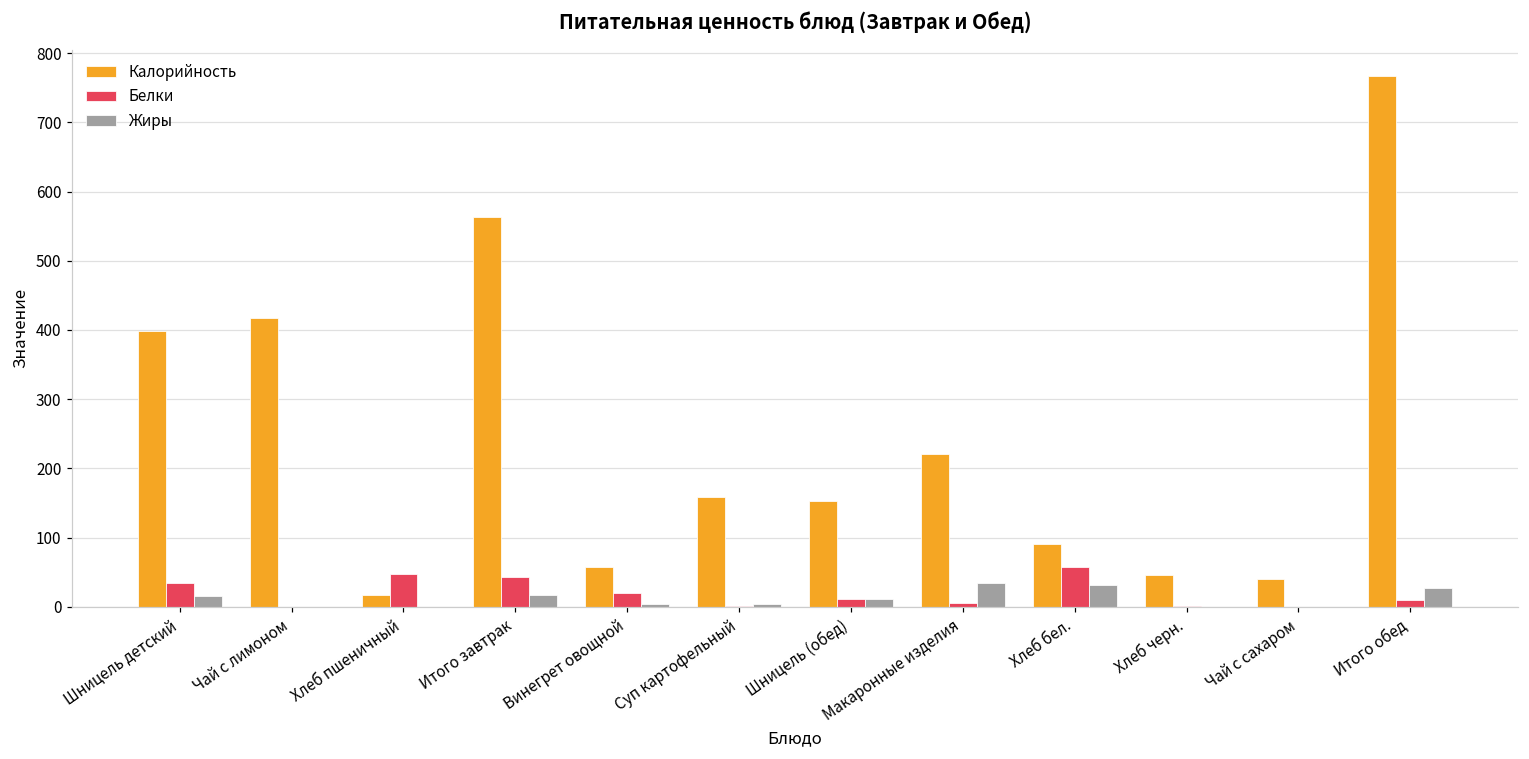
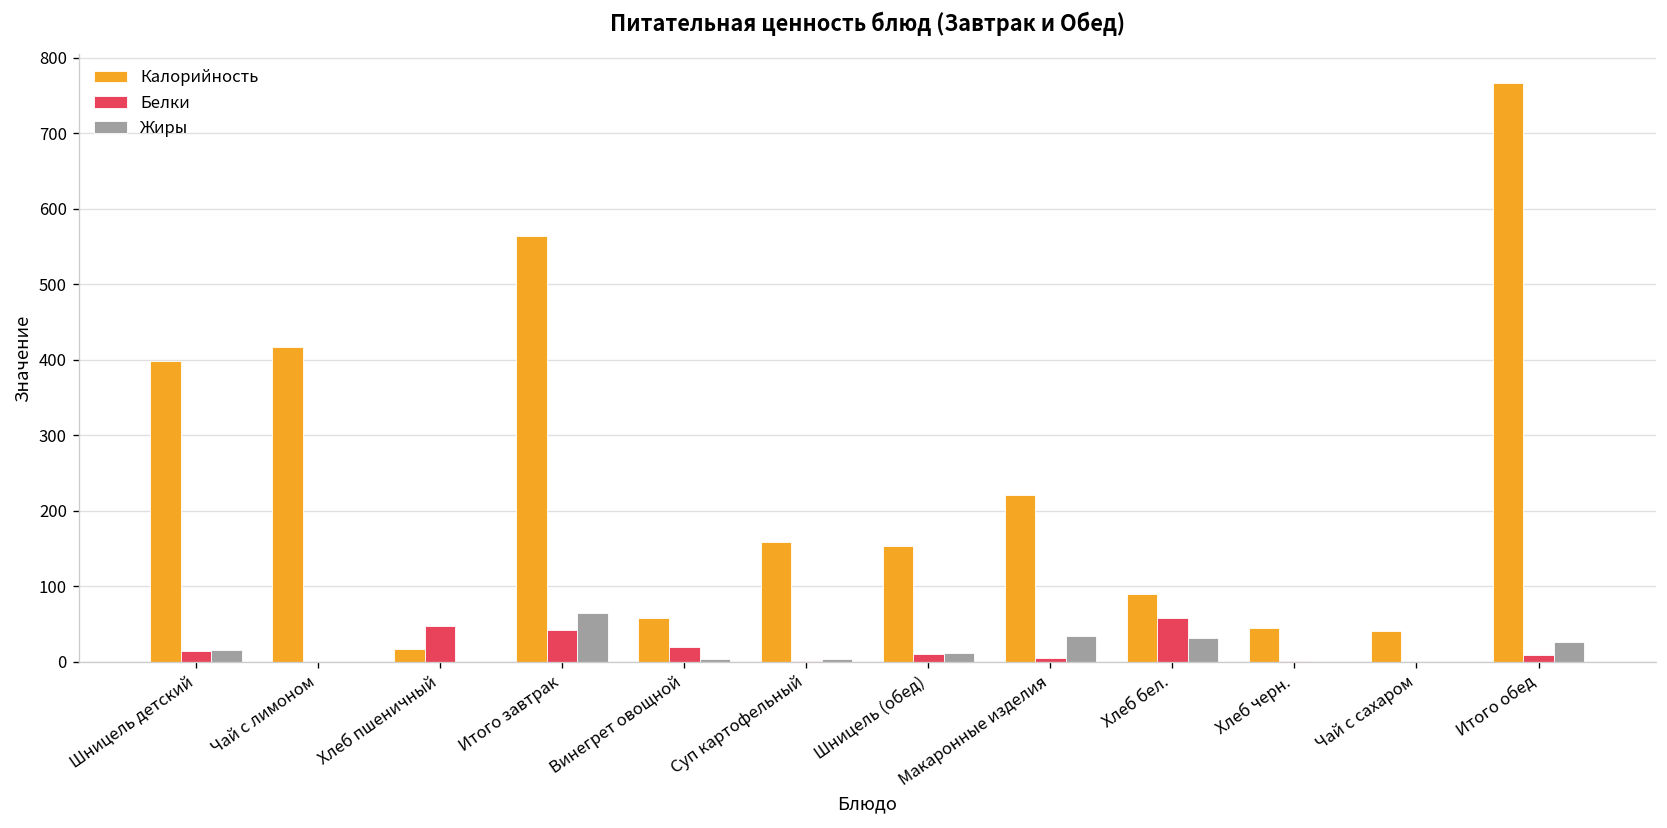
  {
    "Калорийность": {
      "Шницель детский": 400,
      "Чай с лимоном": 420,
      "Хлеб пшеничный": 20,
      "Итого завтрак": 560,
      "Винегрет овощной": 60,
      "Суп картофельный": 160,
      "Шницель (обед)": 150,
      "Макаронные изделия": 220,
      "Хлеб бел.": 90,
      "Хлеб черн.": 50,
      "Чай с сахаром": 40,
      "Итого обед": 770
    },
    "Белки": {
-     "Шницель детский": 40,
+     "Шницель детский": 10,
      "Хлеб пшеничный": 50,
      "Итого завтрак": 40,
      "Винегрет овощной": 20,
      "Шницель (обед)": 10,
      "Макаронные изделия": 10,
      "Хлеб бел.": 60,
      "Итого обед": 10
    },
    "Жиры": {
      "Шницель детский": 20,
-     "Итого завтрак": 20,
+     "Итого завтрак": 60,
      "Суп картофельный": 0,
      "Шницель (обед)": 10,
      "Макаронные изделия": 30,
      "Хлеб бел.": 30,
      "Итого обед": 30
    }
  }
